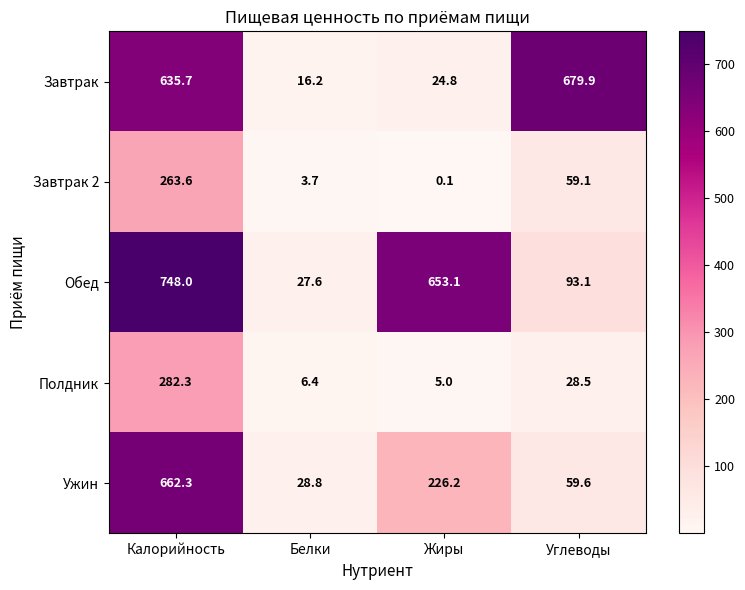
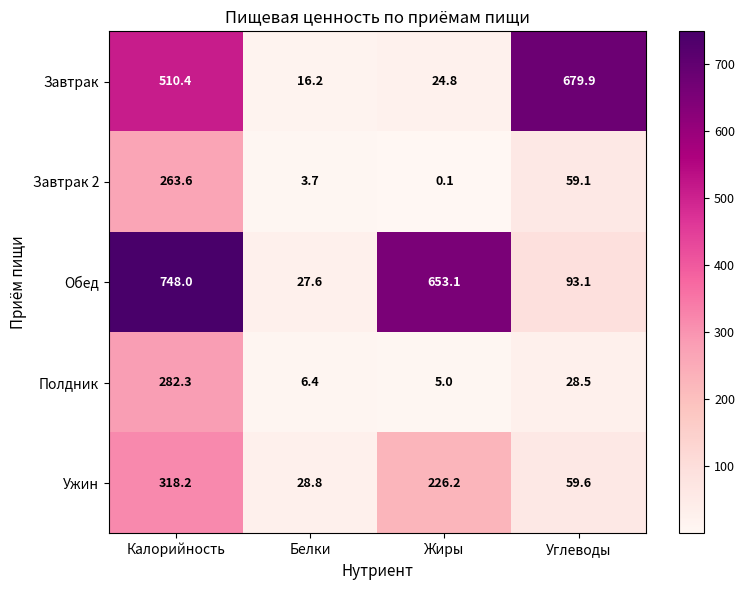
  {
    "Завтрак": {
-     "Калорийность": 635.7,
+     "Калорийность": 510.4,
      "Белки": 16.2,
      "Жиры": 24.8,
      "Углеводы": 679.9
    },
    "Завтрак 2": {
      "Калорийность": 263.6,
      "Белки": 3.7,
      "Жиры": 0.1,
      "Углеводы": 59.1
    },
    "Обед": {
      "Калорийность": 748.0,
      "Белки": 27.6,
      "Жиры": 653.1,
      "Углеводы": 93.1
    },
    "Полдник": {
      "Калорийность": 282.3,
      "Белки": 6.4,
      "Жиры": 5.0,
      "Углеводы": 28.5
    },
    "Ужин": {
-     "Калорийность": 662.3,
+     "Калорийность": 318.2,
      "Белки": 28.8,
      "Жиры": 226.2,
      "Углеводы": 59.6
    }
  }
